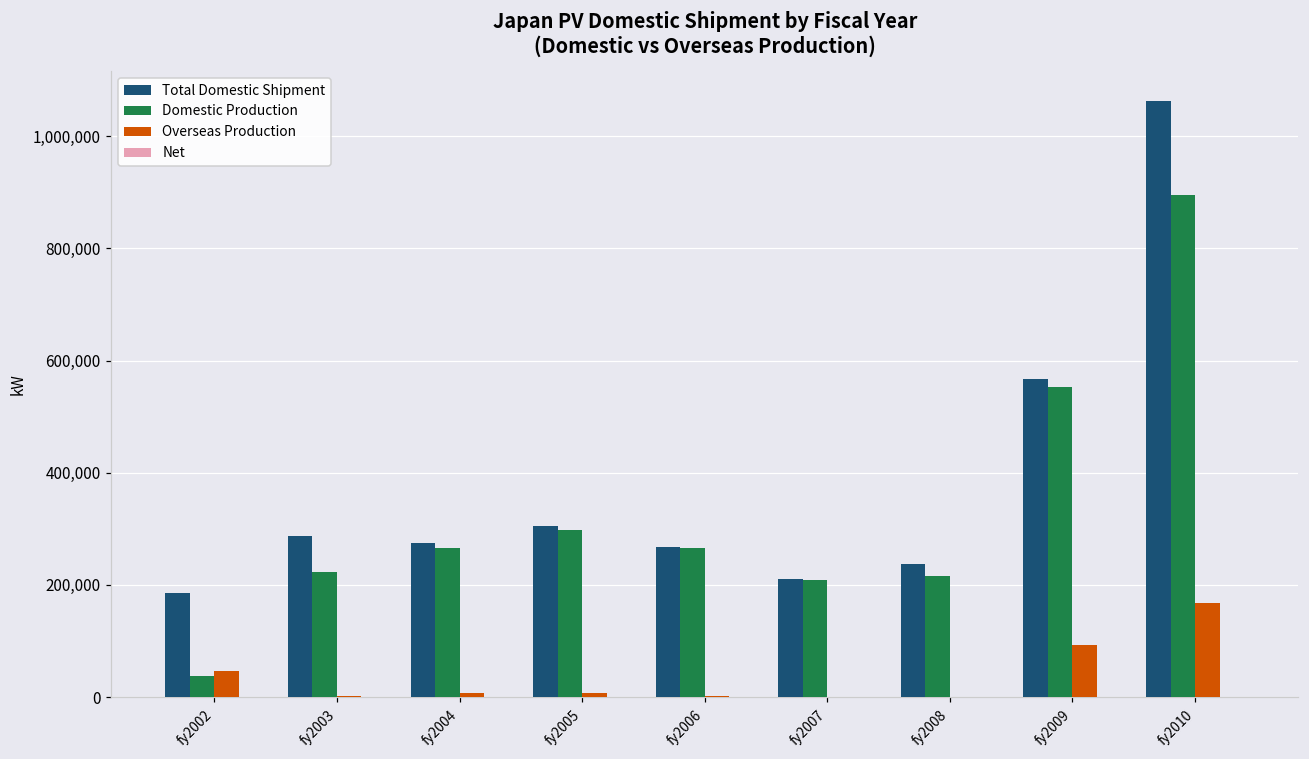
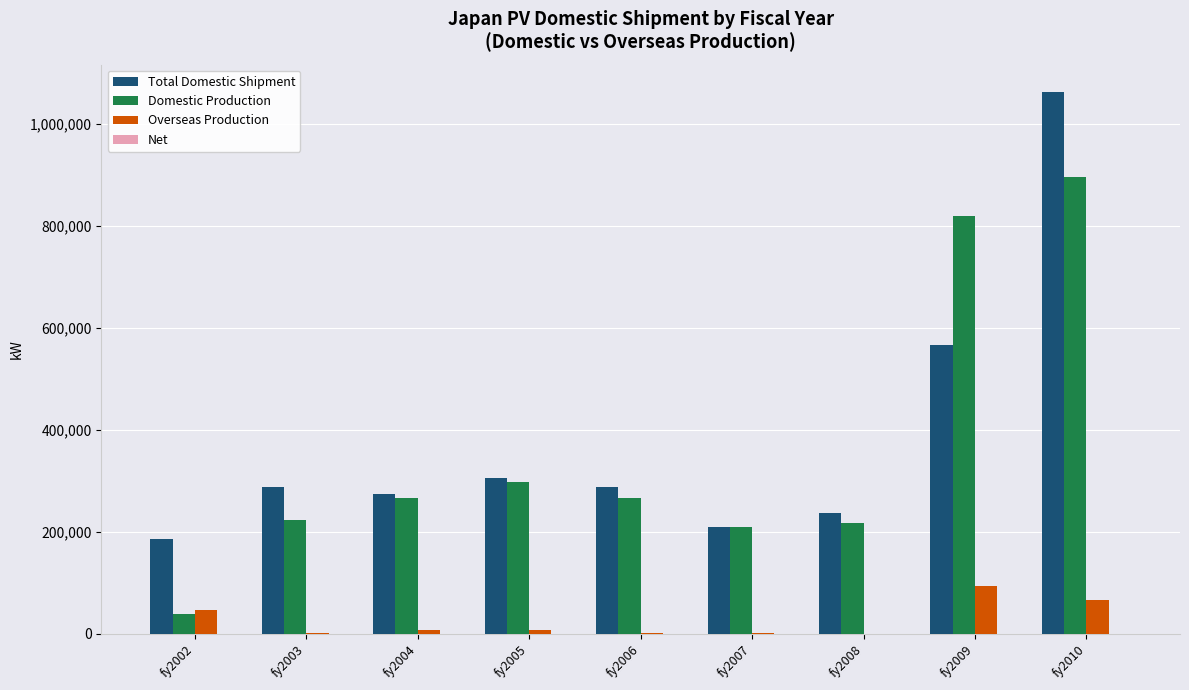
  {
    "Total Domestic Shipment": {
      "fy2002": "190,000",
      "fy2003": "290,000",
      "fy2004": "270,000",
      "fy2005": "310,000",
-     "fy2006": "270,000",
+     "fy2006": "290,000",
      "fy2007": "210,000",
      "fy2008": "240,000",
      "fy2009": "570,000",
      "fy2010": "1,060,000"
    },
    "Domestic Production": {
      "fy2002": "40,000",
      "fy2003": "220,000",
      "fy2004": "270,000",
      "fy2005": "300,000",
      "fy2006": "270,000",
      "fy2007": "210,000",
      "fy2008": "220,000",
-     "fy2009": "550,000",
+     "fy2009": "820,000",
      "fy2010": "900,000"
    },
    "Overseas Production": {
      "fy2002": "50,000",
      "fy2004": "10,000",
      "fy2005": "10,000",
      "fy2009": "90,000",
-     "fy2010": "170,000"
+     "fy2010": "70,000"
    },
    "Net": {
      "fy2002": "0",
      "fy2003": "0",
      "fy2004": "0",
      "fy2005": "0",
      "fy2006": "0",
      "fy2007": "0",
      "fy2008": "0",
      "fy2009": "0",
      "fy2010": "0"
    }
  }
